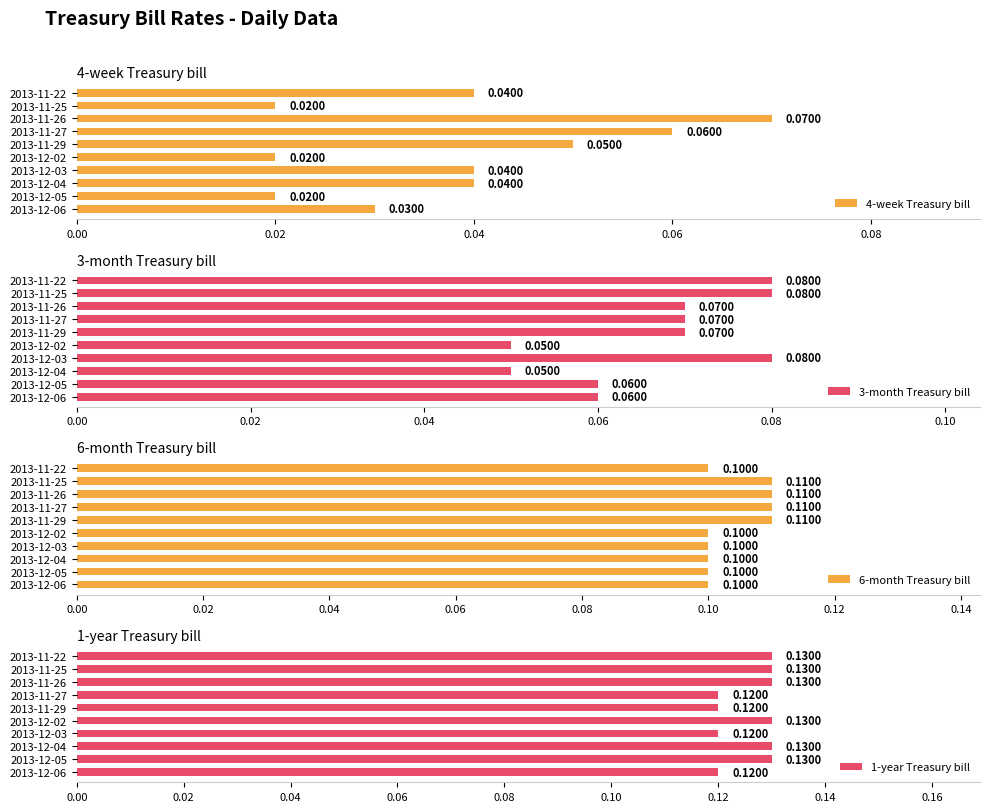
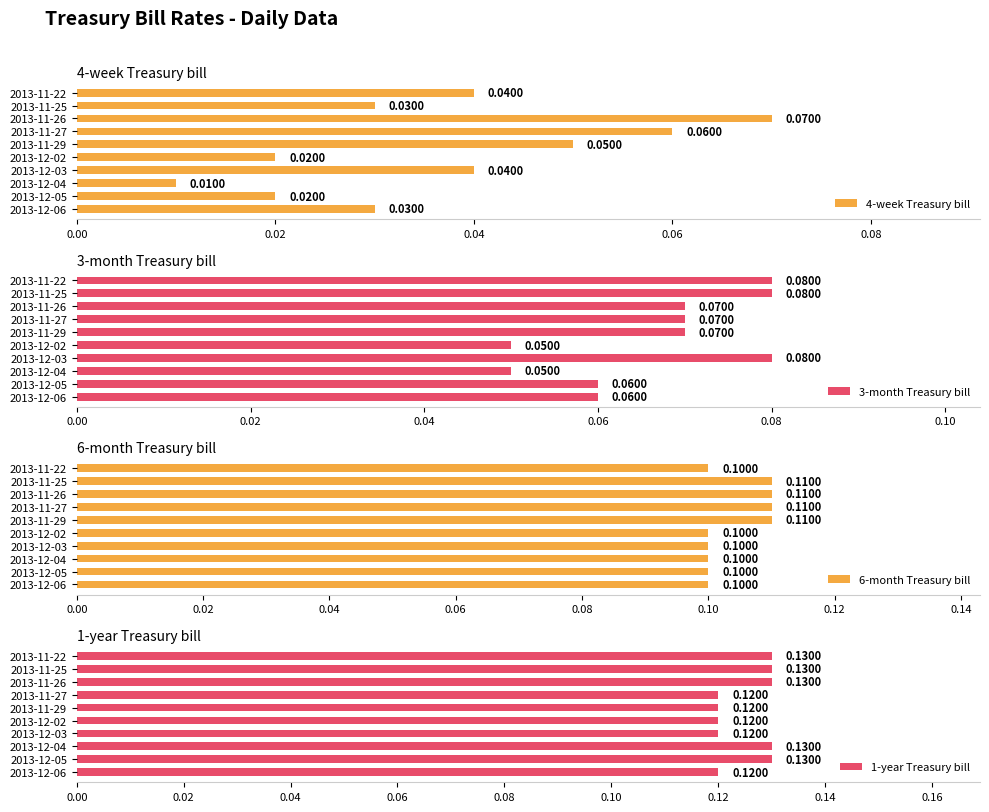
  {
    "4-week Treasury bill": {
      "2013-11-22": 0.0400,
-     "2013-11-25": 0.0200,
+     "2013-11-25": 0.0300,
      "2013-11-26": 0.0700,
      "2013-11-27": 0.0600,
      "2013-11-29": 0.0500,
      "2013-12-02": 0.0200,
      "2013-12-03": 0.0400,
-     "2013-12-04": 0.0400,
+     "2013-12-04": 0.0100,
      "2013-12-05": 0.0200,
      "2013-12-06": 0.0300
    },
    "3-month Treasury bill": {
      "2013-11-22": 0.0800,
      "2013-11-25": 0.0800,
      "2013-11-26": 0.0700,
      "2013-11-27": 0.0700,
      "2013-11-29": 0.0700,
      "2013-12-02": 0.0500,
      "2013-12-03": 0.0800,
      "2013-12-04": 0.0500,
      "2013-12-05": 0.0600,
      "2013-12-06": 0.0600
    },
    "6-month Treasury bill": {
      "2013-11-22": 0.1000,
      "2013-11-25": 0.1100,
      "2013-11-26": 0.1100,
      "2013-11-27": 0.1100,
      "2013-11-29": 0.1100,
      "2013-12-02": 0.1000,
      "2013-12-03": 0.1000,
      "2013-12-04": 0.1000,
      "2013-12-05": 0.1000,
      "2013-12-06": 0.1000
    },
    "1-year Treasury bill": {
      "2013-11-22": 0.1300,
      "2013-11-25": 0.1300,
      "2013-11-26": 0.1300,
      "2013-11-27": 0.1200,
      "2013-11-29": 0.1200,
-     "2013-12-02": 0.1300,
+     "2013-12-02": 0.1200,
      "2013-12-03": 0.1200,
      "2013-12-04": 0.1300,
      "2013-12-05": 0.1300,
      "2013-12-06": 0.1200
    }
  }
